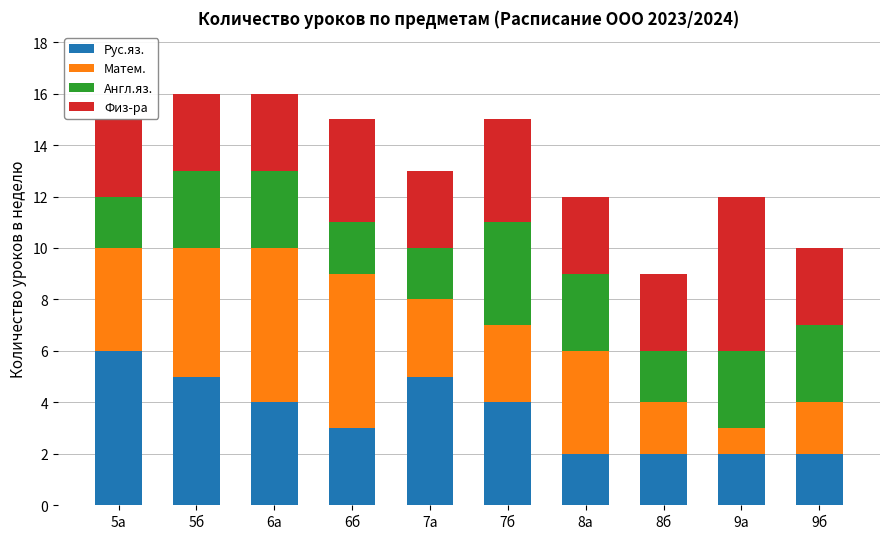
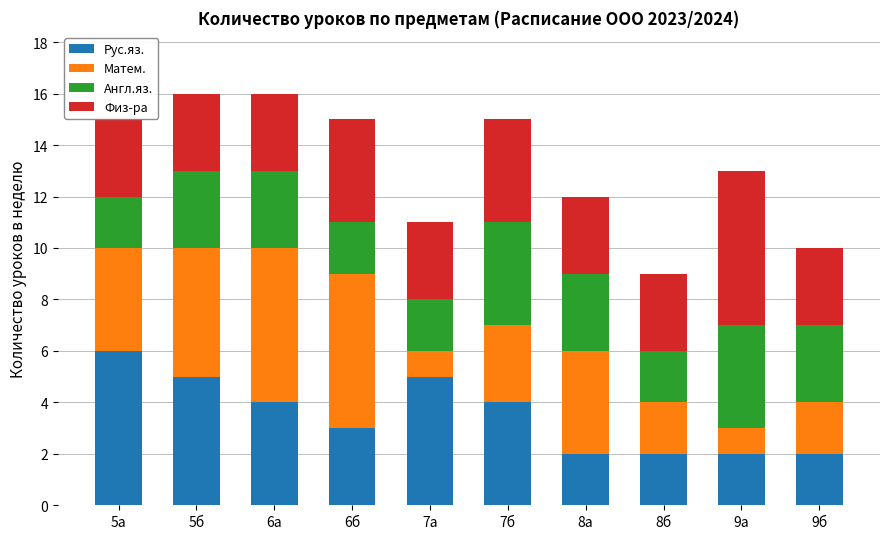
  {
    "Рус.яз.": {
      "5а": 6,
      "5б": 5,
      "6а": 4,
      "6б": 3,
      "7а": 5,
      "7б": 4,
      "8а": 2,
      "8б": 2,
      "9а": 2,
      "9б": 2
    },
    "Матем.": {
      "5а": 4,
      "5б": 5,
      "6а": 6,
      "6б": 6,
-     "7а": 3,
+     "7а": 1,
      "7б": 3,
      "8а": 4,
      "8б": 2,
      "9а": 1,
      "9б": 2
    },
    "Англ.яз.": {
      "5а": 2,
      "5б": 3,
      "6а": 3,
      "6б": 2,
      "7а": 2,
      "7б": 4,
      "8а": 3,
      "8б": 2,
-     "9а": 3,
+     "9а": 4,
      "9б": 3
    },
    "Физ-ра": {
      "5а": 3,
      "5б": 3,
      "6а": 3,
      "6б": 4,
      "7а": 3,
      "7б": 4,
      "8а": 3,
      "8б": 3,
      "9а": 6,
      "9б": 3
    }
  }
